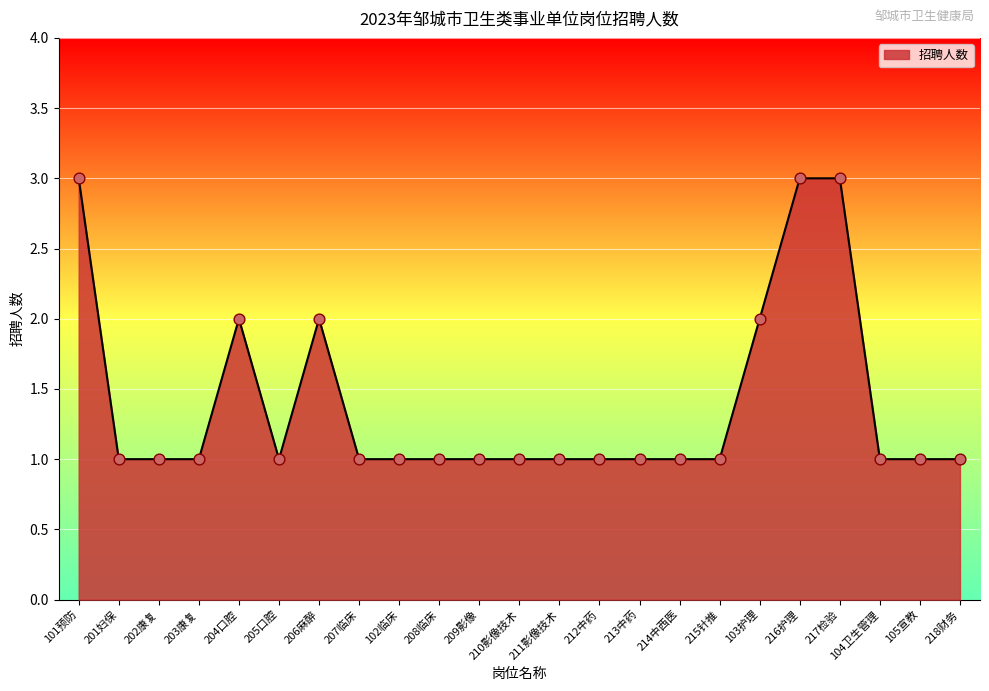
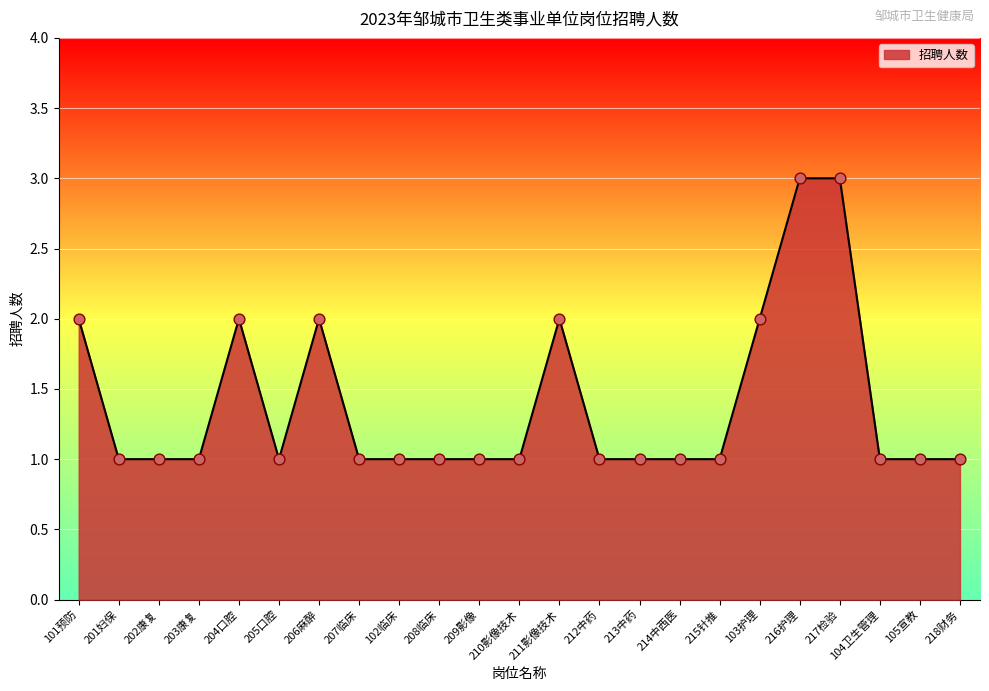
  {
-   "101预防": 3,
+   "101预防": 2,
    "201妇保": 1,
    "202康复": 1,
    "203康复": 1,
    "204口腔": 2,
    "205口腔": 1,
    "206麻醉": 2,
    "207临床": 1,
    "102临床": 1,
    "208临床": 1,
    "209影像": 1,
    "210影像技术": 1,
-   "211影像技术": 1,
+   "211影像技术": 2,
    "212中药": 1,
    "213中药": 1,
    "214中西医": 1,
    "215针推": 1,
    "103护理": 2,
    "216护理": 3,
    "217检验": 3,
    "104卫生管理": 1,
    "105宣教": 1,
    "218财务": 1
  }
